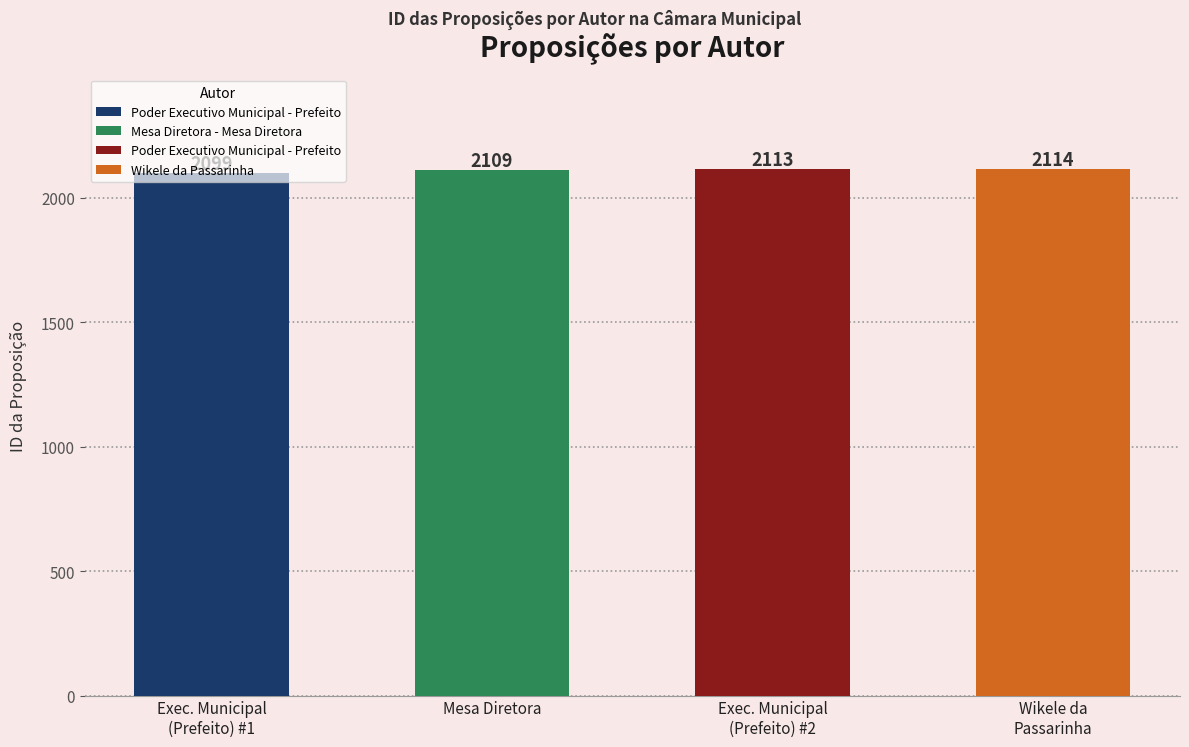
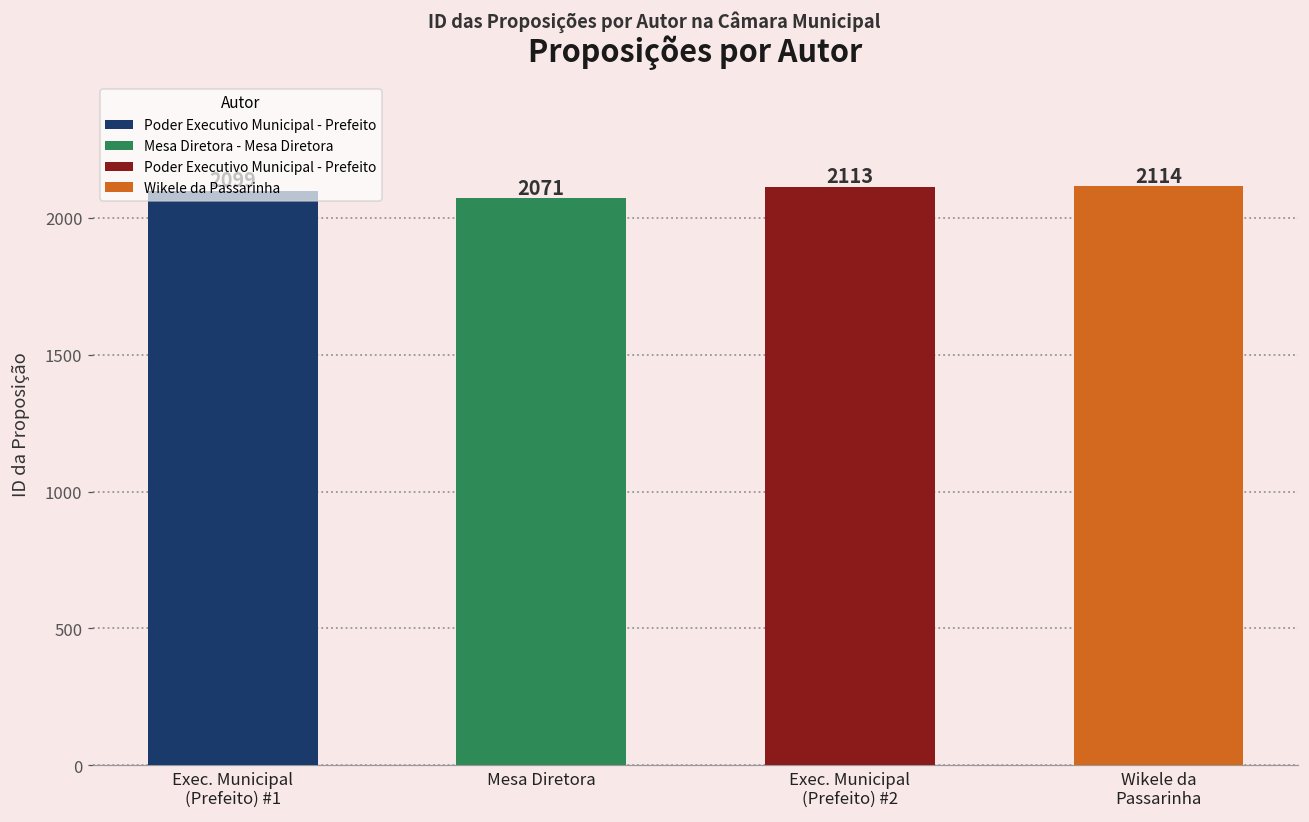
  {
-   "Mesa Diretora": 2109,
+   "Mesa Diretora": 2071,
    "Exec. Municipal (Prefeito) #2": 2113,
    "Wikele da Passarinha": 2114
  }
